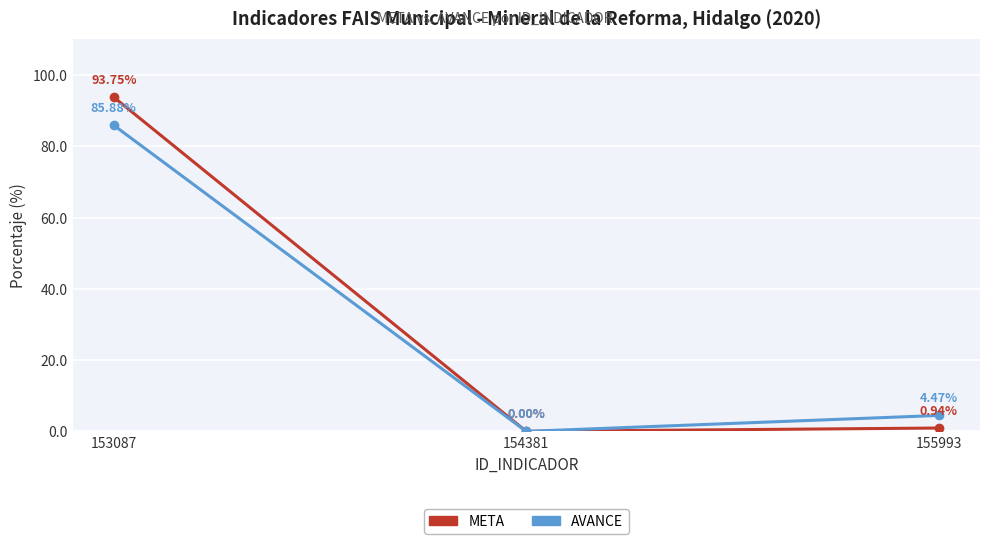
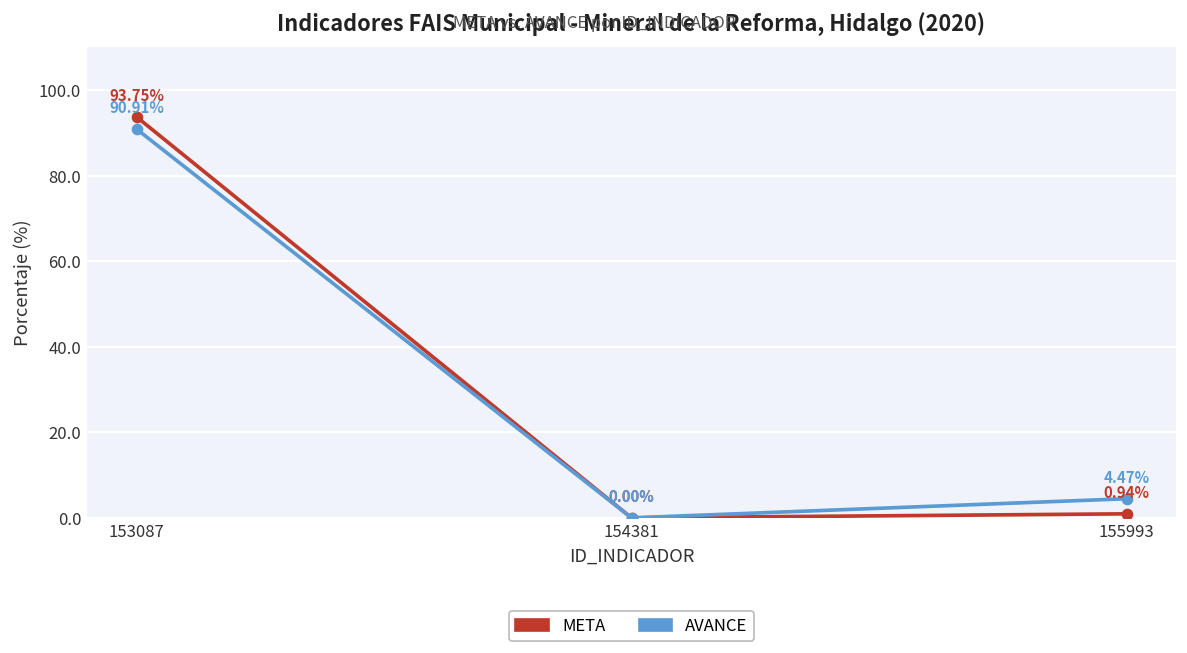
  {
    "META": {
      "153087": "93.75%"
    },
    "AVANCE": {
-     "153087": "85.88%",
+     "153087": "90.91%",
      "155993": "4.47%"
    }
  }
